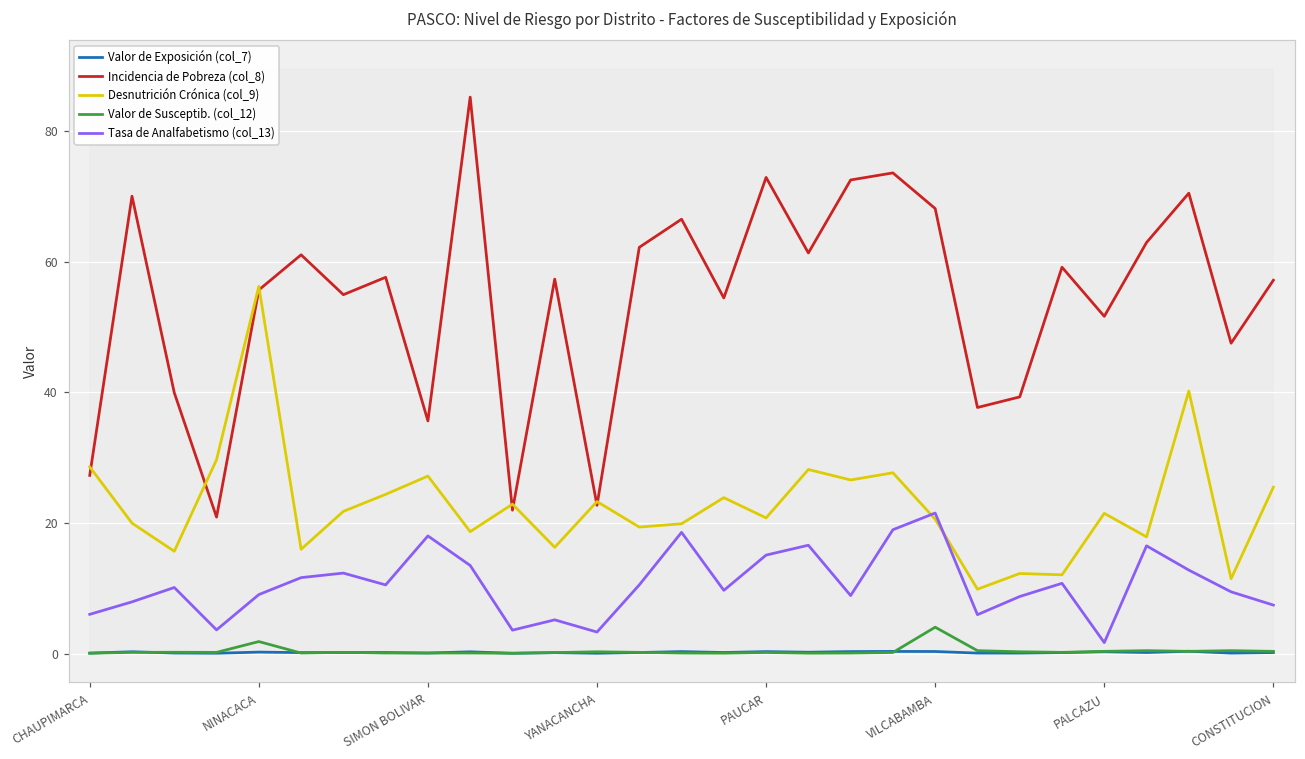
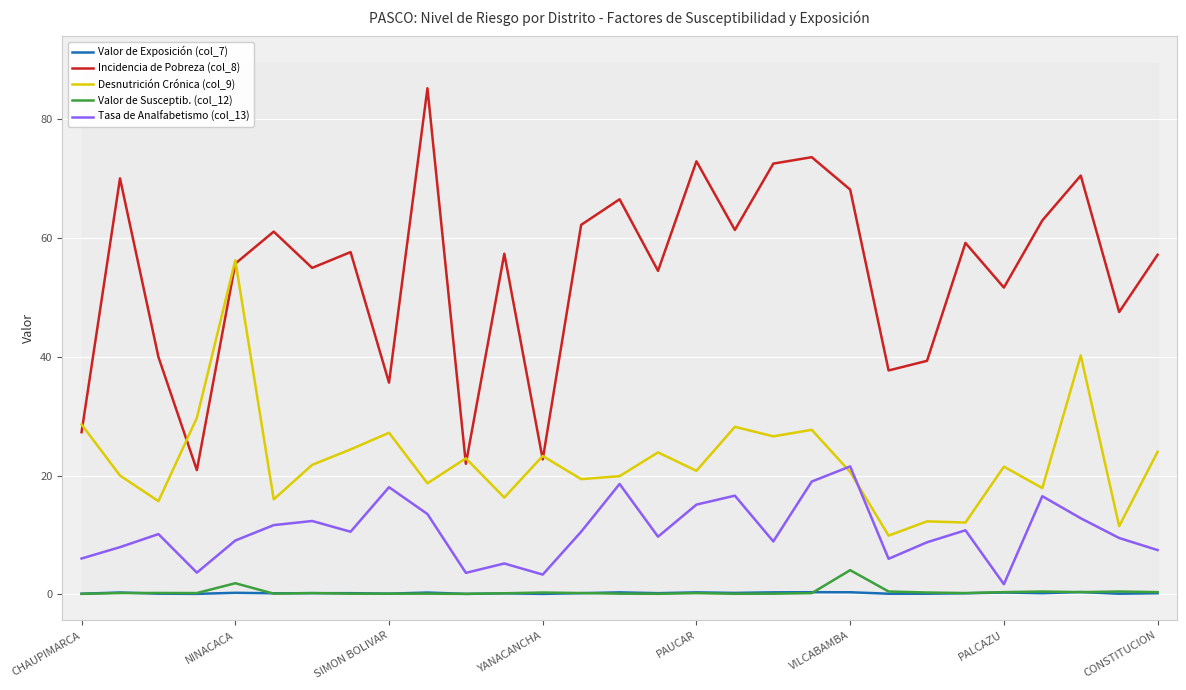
  {
    "Valor de Exposición (col_7)": {
      "NINACACA": 0,
      "VILCABAMBA": 0
    },
    "Incidencia de Pobreza (col_8)": {
      "CHAUPIMARCA": 27,
      "NINACACA": 56,
      "SIMON BOLIVAR": 36,
      "YANACANCHA": 23,
      "PAUCAR": 73,
      "VILCABAMBA": 68,
      "PALCAZU": 52,
      "CONSTITUCION": 57
    },
    "Desnutrición Crónica (col_9)": {
      "CHAUPIMARCA": 29,
      "NINACACA": 56,
      "SIMON BOLIVAR": 27,
      "YANACANCHA": 23,
      "PAUCAR": 21,
      "VILCABAMBA": 21,
      "PALCAZU": 22,
-     "CONSTITUCION": 26
+     "CONSTITUCION": 24
    },
    "Valor de Susceptib. (col_12)": {
      "NINACACA": 2,
      "VILCABAMBA": 4
    },
    "Tasa de Analfabetismo (col_13)": {
      "CHAUPIMARCA": 6,
      "NINACACA": 9,
      "SIMON BOLIVAR": 18,
      "YANACANCHA": 3,
      "PAUCAR": 15,
      "VILCABAMBA": 22,
      "PALCAZU": 2,
      "CONSTITUCION": 7
    }
  }
